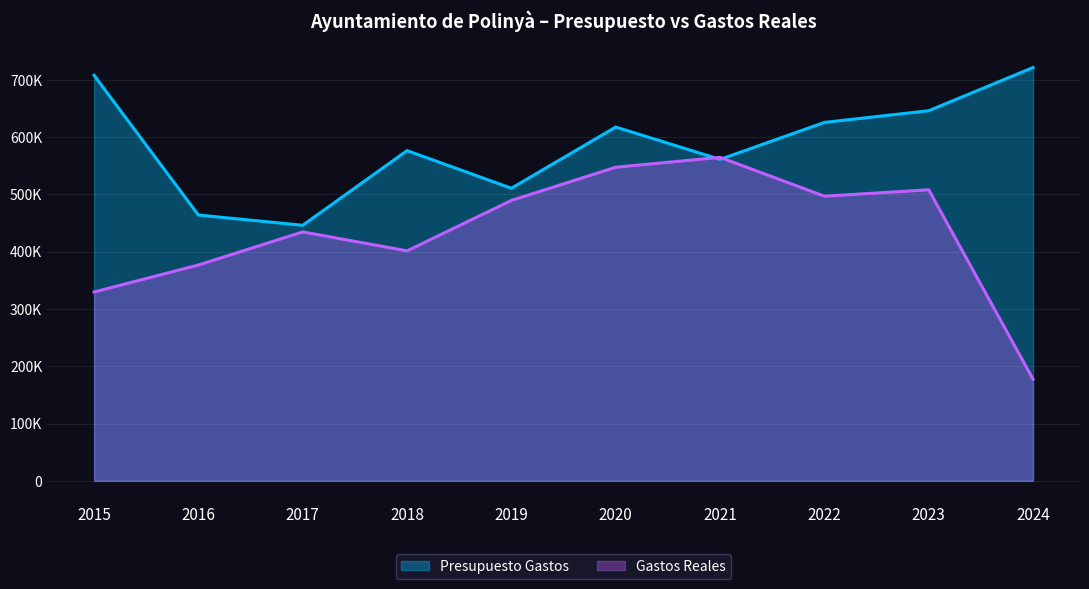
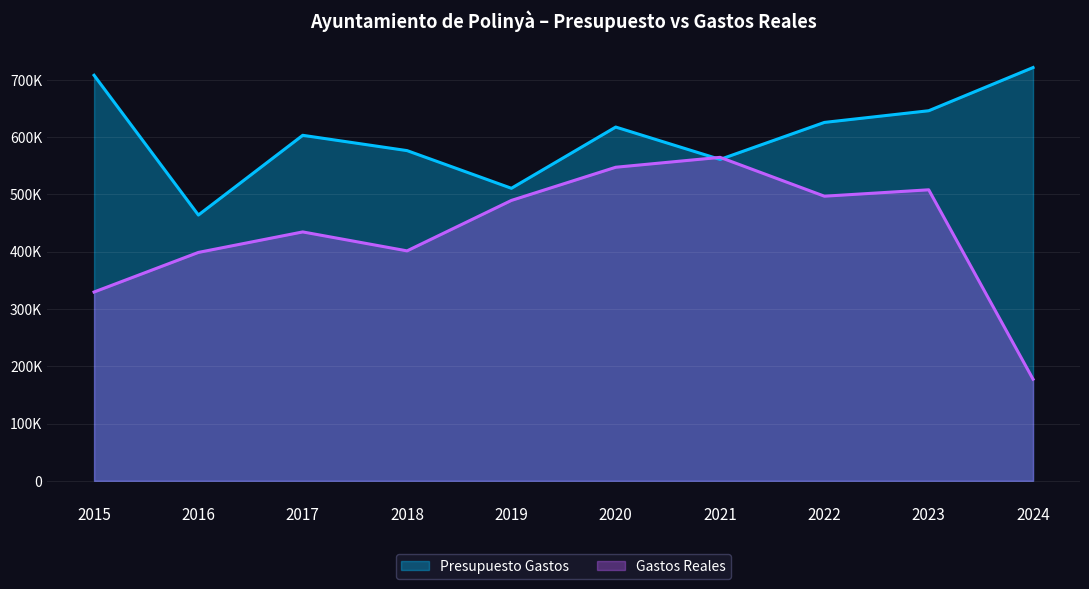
  {
    "Presupuesto Gastos": {
      "2015": 710000,
      "2016": 460000,
-     "2017": 450000,
+     "2017": 600000,
      "2018": 580000,
      "2019": 510000,
      "2020": 620000,
      "2022": 630000,
      "2023": 650000,
      "2024": 720000
    },
    "Gastos Reales": {
      "2015": 330000,
-     "2016": 380000,
+     "2016": 400000,
      "2017": 430000,
      "2018": 400000,
      "2019": 490000,
      "2020": 550000,
      "2022": 500000,
      "2023": 510000,
      "2024": 180000
    }
  }
